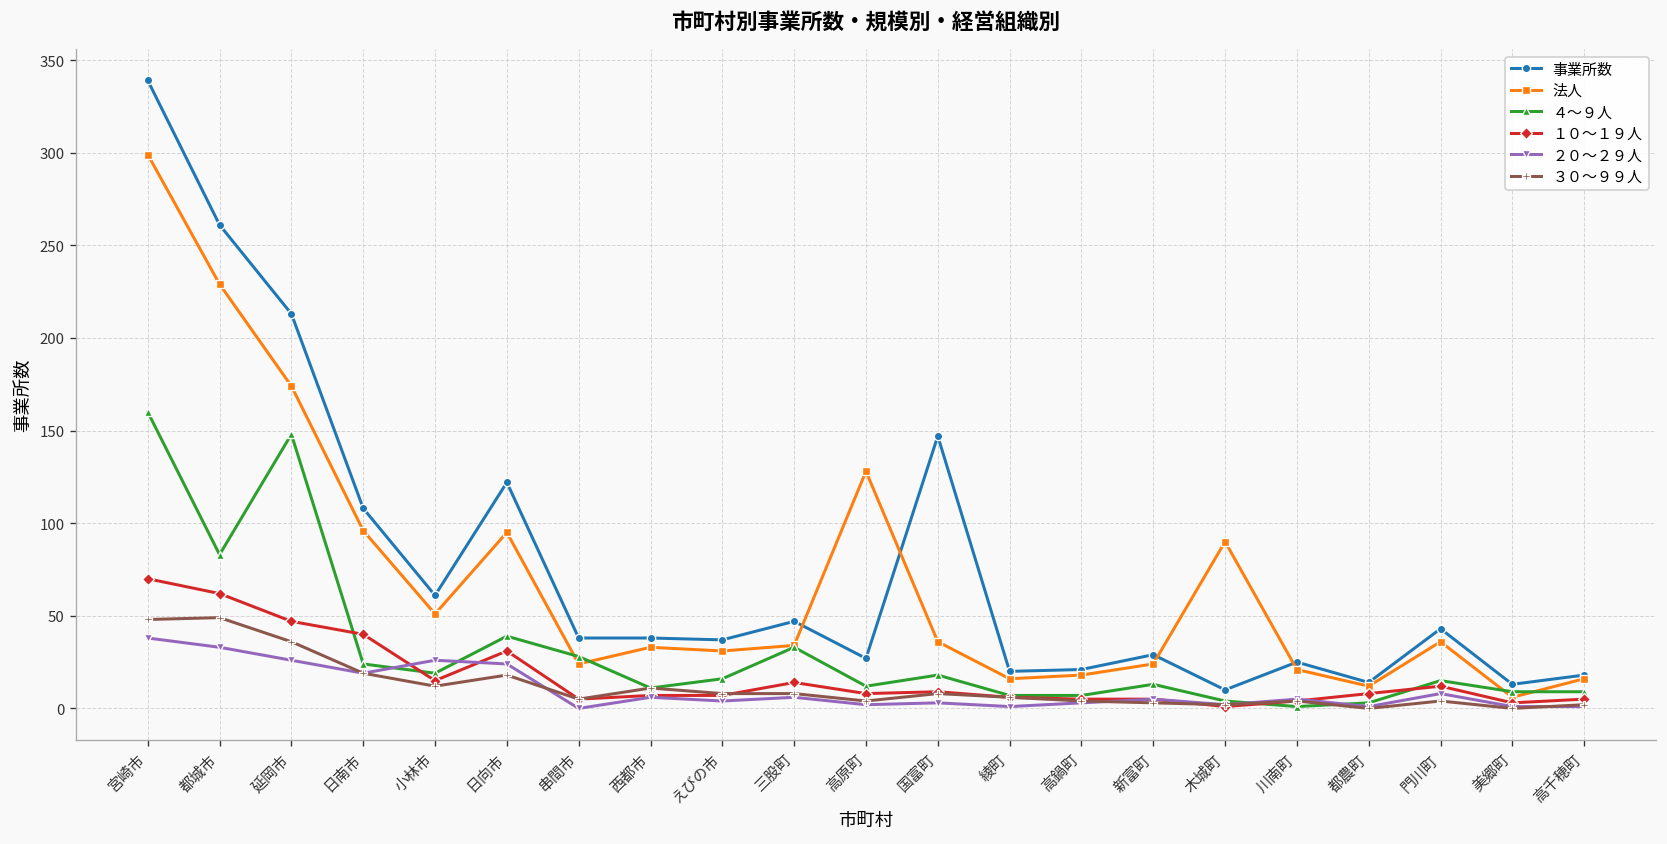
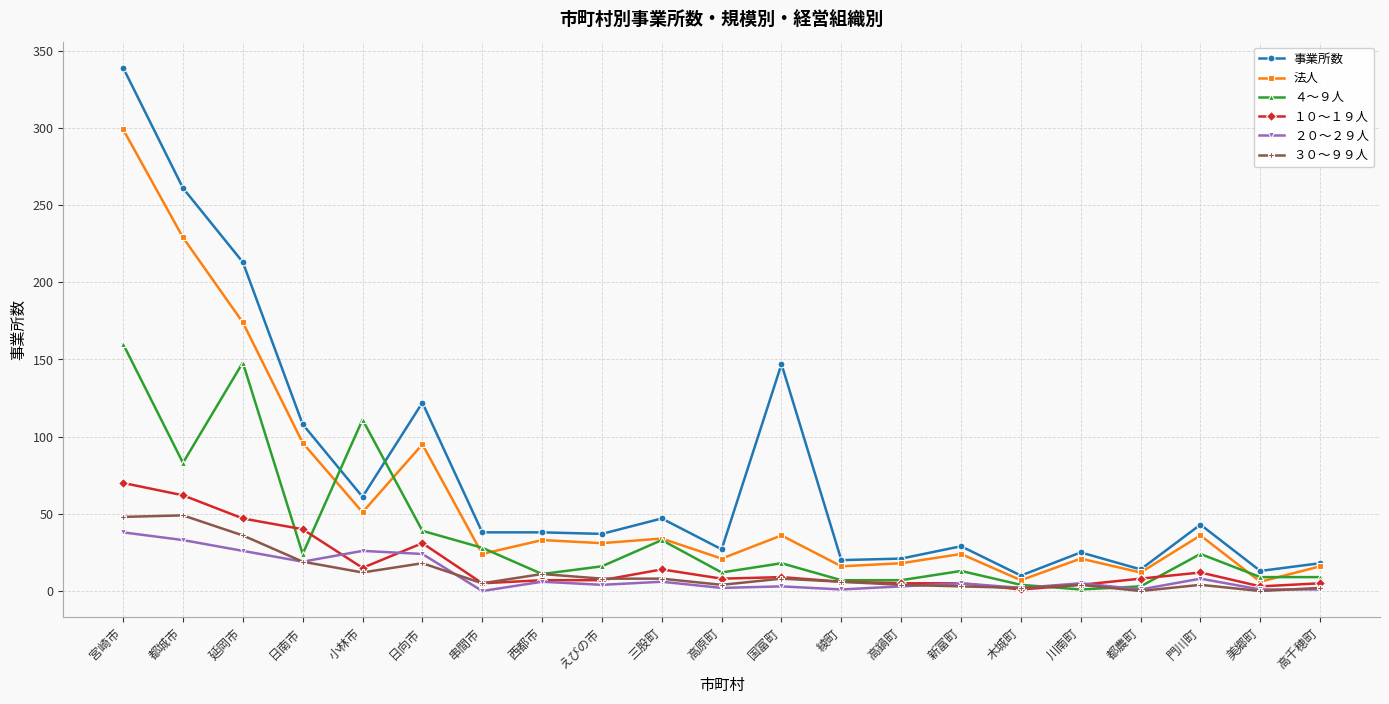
  {
    "事業所数": {
      "宮崎市": 339,
      "都城市": 261,
      "延岡市": 213,
      "日南市": 108,
      "小林市": 61,
      "日向市": 122,
      "串間市": 38,
      "西都市": 38,
      "えびの市": 37,
      "三股町": 47,
      "高原町": 27,
      "国富町": 147,
      "綾町": 20,
      "高鍋町": 21,
      "新富町": 29,
      "木城町": 10,
      "川南町": 25,
      "都農町": 14,
      "門川町": 43,
      "美郷町": 13,
      "高千穂町": 18
    },
    "法人": {
      "宮崎市": 299,
      "都城市": 229,
      "延岡市": 174,
      "日南市": 96,
      "小林市": 51,
      "日向市": 95,
      "串間市": 24,
      "西都市": 33,
      "えびの市": 31,
-     "高原町": 128,
+     "高原町": 21,
      "国富町": 36,
      "綾町": 16,
      "高鍋町": 18,
      "新富町": 24,
-     "木城町": 90,
+     "木城町": 7,
      "川南町": 21,
      "都農町": 12,
      "門川町": 36,
      "美郷町": 6,
      "高千穂町": 16
    },
    "４～９人": {
      "宮崎市": 160,
      "都城市": 83,
      "延岡市": 148,
      "日南市": 24,
-     "小林市": 19,
+     "小林市": 111,
      "日向市": 39,
      "串間市": 28,
      "えびの市": 16,
      "高原町": 12,
      "国富町": 18,
      "高鍋町": 7,
      "新富町": 13,
      "木城町": 4,
      "川南町": 1,
      "都農町": 3,
-     "門川町": 15,
+     "門川町": 24,
      "美郷町": 9,
      "高千穂町": 9
    },
    "１０～１９人": {
      "宮崎市": 70,
      "都城市": 62,
      "延岡市": 47,
      "日南市": 40,
      "小林市": 15,
      "日向市": 31,
      "三股町": 14,
      "高原町": 8,
      "都農町": 8,
      "門川町": 12,
      "美郷町": 3,
      "高千穂町": 5
    },
    "２０～２９人": {
      "宮崎市": 38,
      "都城市": 33,
      "延岡市": 26,
      "小林市": 26,
      "日向市": 24,
      "串間市": 0,
      "えびの市": 4,
      "三股町": 6,
      "高原町": 2,
      "国富町": 3,
      "綾町": 1,
      "門川町": 8
    },
    "３０～９９人": {
      "宮崎市": 48,
      "都城市": 49,
      "延岡市": 36,
      "小林市": 12,
      "日向市": 18,
      "三股町": 8,
      "高原町": 4,
      "新富町": 3,
      "門川町": 4
    }
  }
